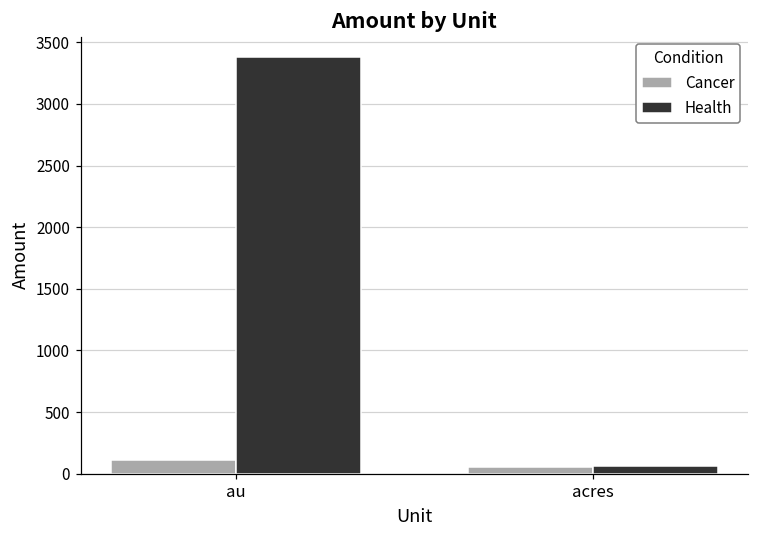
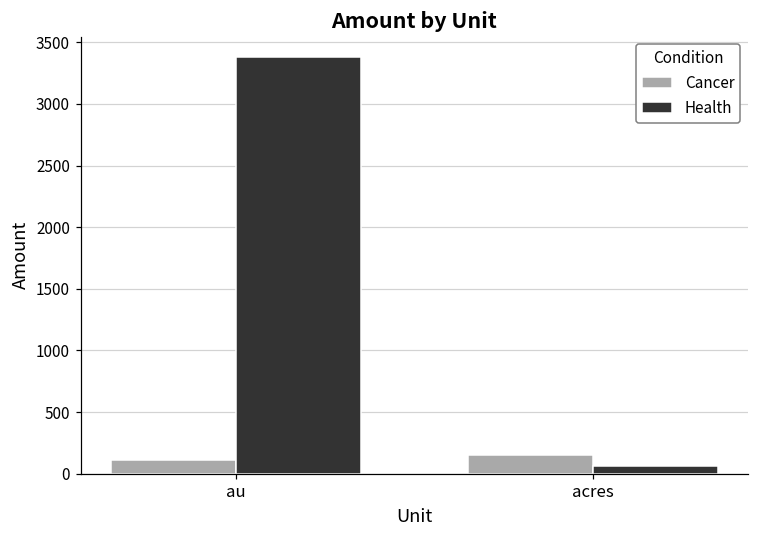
  {
    "Cancer": {
      "au": 110,
-     "acres": 60
+     "acres": 150
    },
    "Health": {
      "au": 3380,
      "acres": 60
    }
  }
